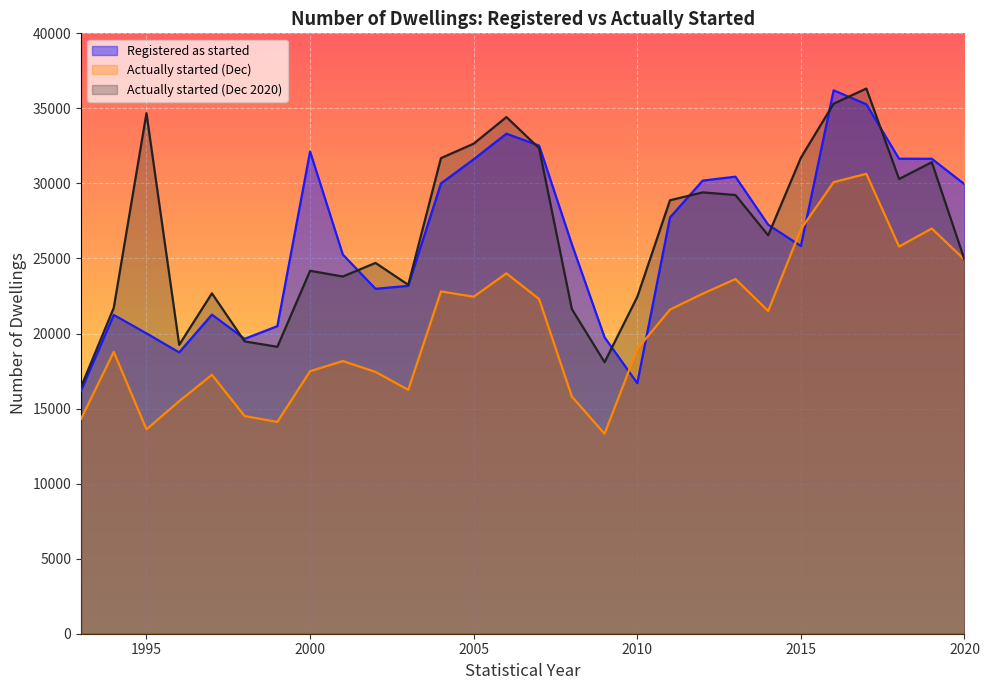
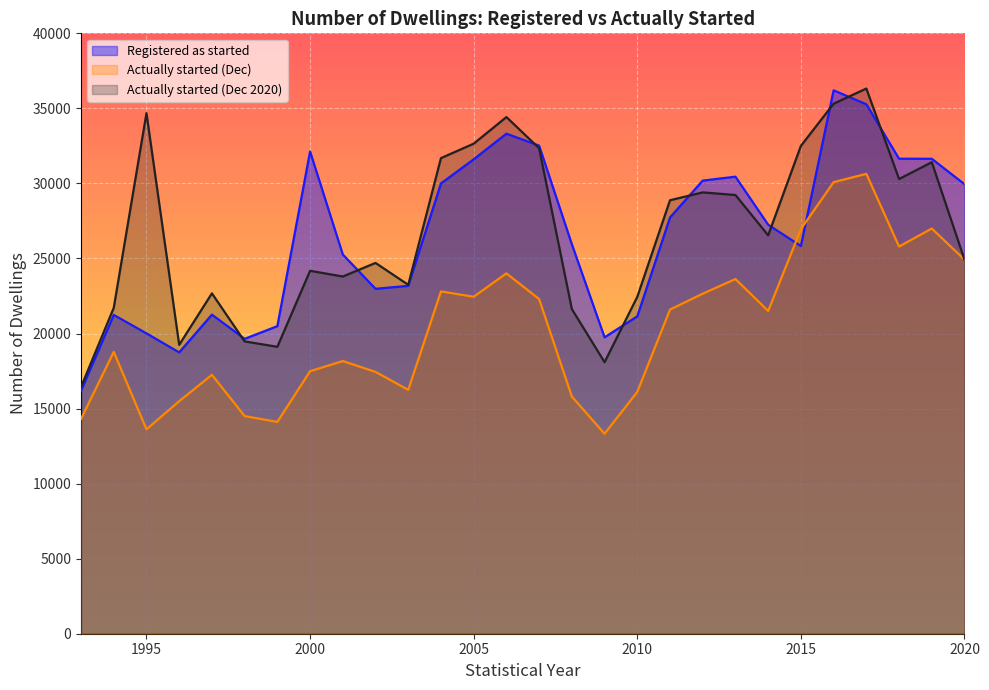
  {
    "Registered as started": {
      "1995": 20000,
      "2000": 32100,
      "2005": 31600,
-     "2010": 16700,
+     "2010": 21100,
      "2015": 25800,
      "2020": 29900
    },
    "Actually started (Dec)": {
      "1995": 13600,
      "2000": 17500,
      "2005": 22500,
-     "2010": 19000,
+     "2010": 16100,
      "2015": 27000
    },
    "Actually started (Dec 2020)": {
      "1995": 34700,
      "2000": 24200,
      "2005": 32600,
      "2010": 22400,
-     "2015": 31700
+     "2015": 32500
    }
  }
